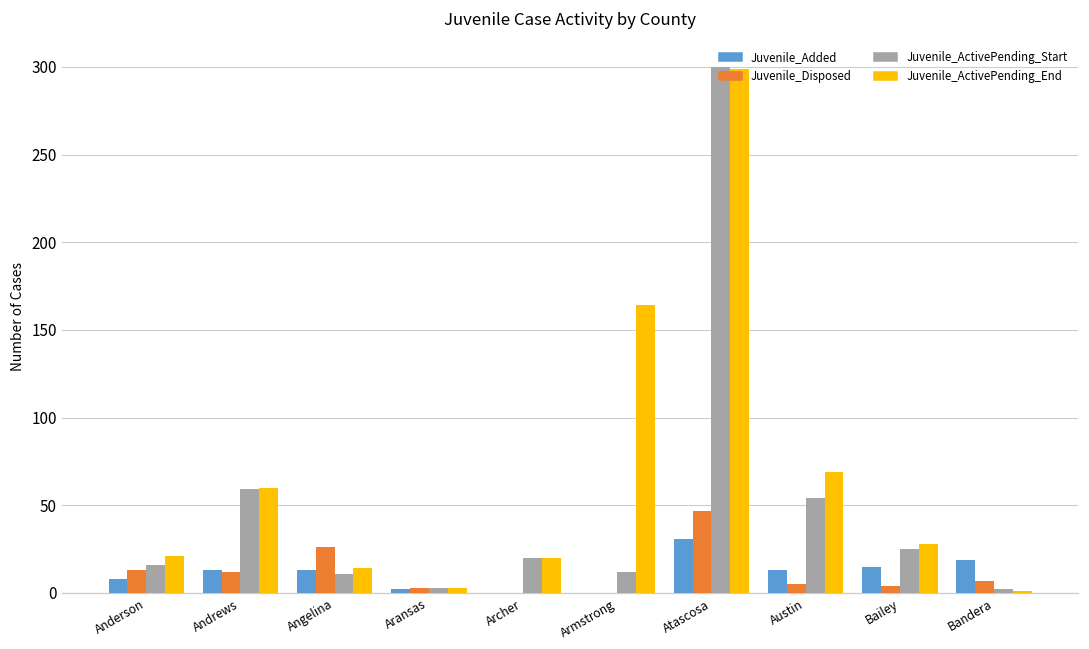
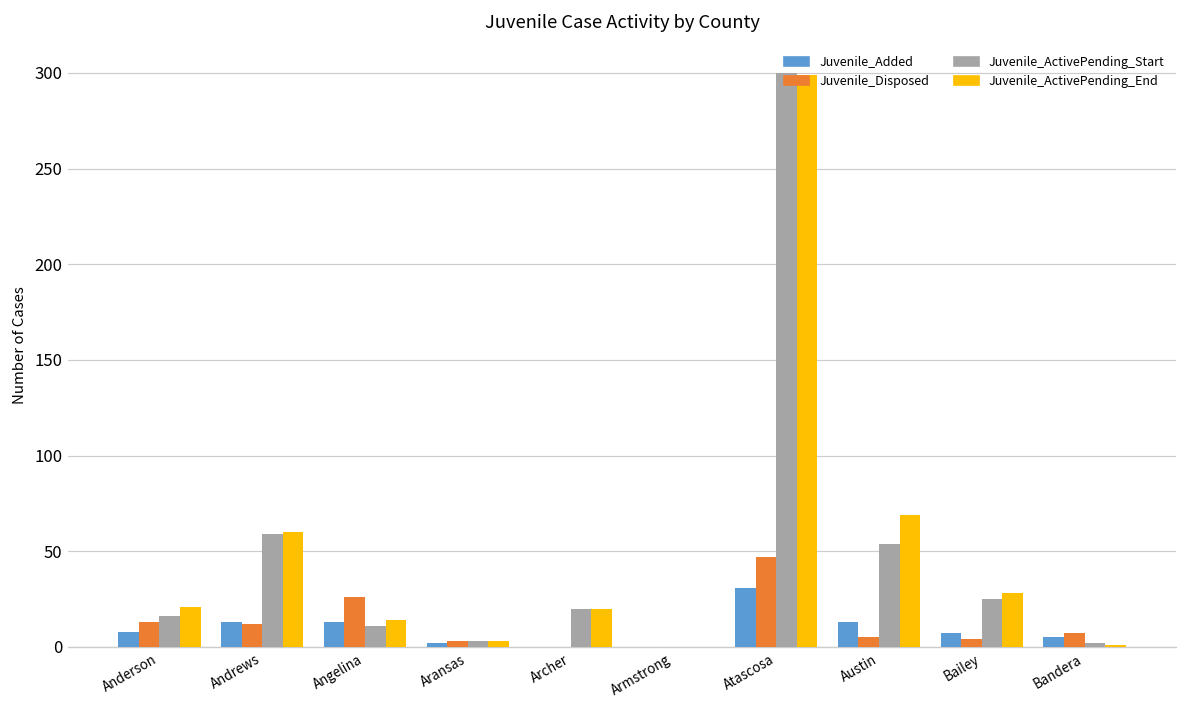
  {
    "Juvenile_Added": {
      "Anderson": 8,
      "Andrews": 13,
      "Angelina": 13,
      "Aransas": 2,
      "Archer": 0,
      "Armstrong": 0,
      "Atascosa": 31,
      "Austin": 13,
-     "Bailey": 15,
-     "Bandera": 19
+     "Bailey": 7,
+     "Bandera": 5
    },
    "Juvenile_Disposed": {
      "Anderson": 13,
      "Andrews": 12,
      "Angelina": 26,
      "Aransas": 3,
      "Archer": 0,
      "Armstrong": 0,
      "Atascosa": 47,
      "Austin": 5,
      "Bailey": 4,
      "Bandera": 7
    },
    "Juvenile_ActivePending_Start": {
      "Anderson": 16,
      "Andrews": 59,
      "Angelina": 11,
      "Aransas": 3,
      "Archer": 20,
-     "Armstrong": 12,
+     "Armstrong": 0,
      "Atascosa": 300,
      "Austin": 54,
      "Bailey": 25,
      "Bandera": 2
    },
    "Juvenile_ActivePending_End": {
      "Anderson": 21,
      "Andrews": 60,
      "Angelina": 14,
      "Aransas": 3,
      "Archer": 20,
-     "Armstrong": 164,
+     "Armstrong": 0,
      "Atascosa": 299,
      "Austin": 69,
      "Bailey": 28
    }
  }
